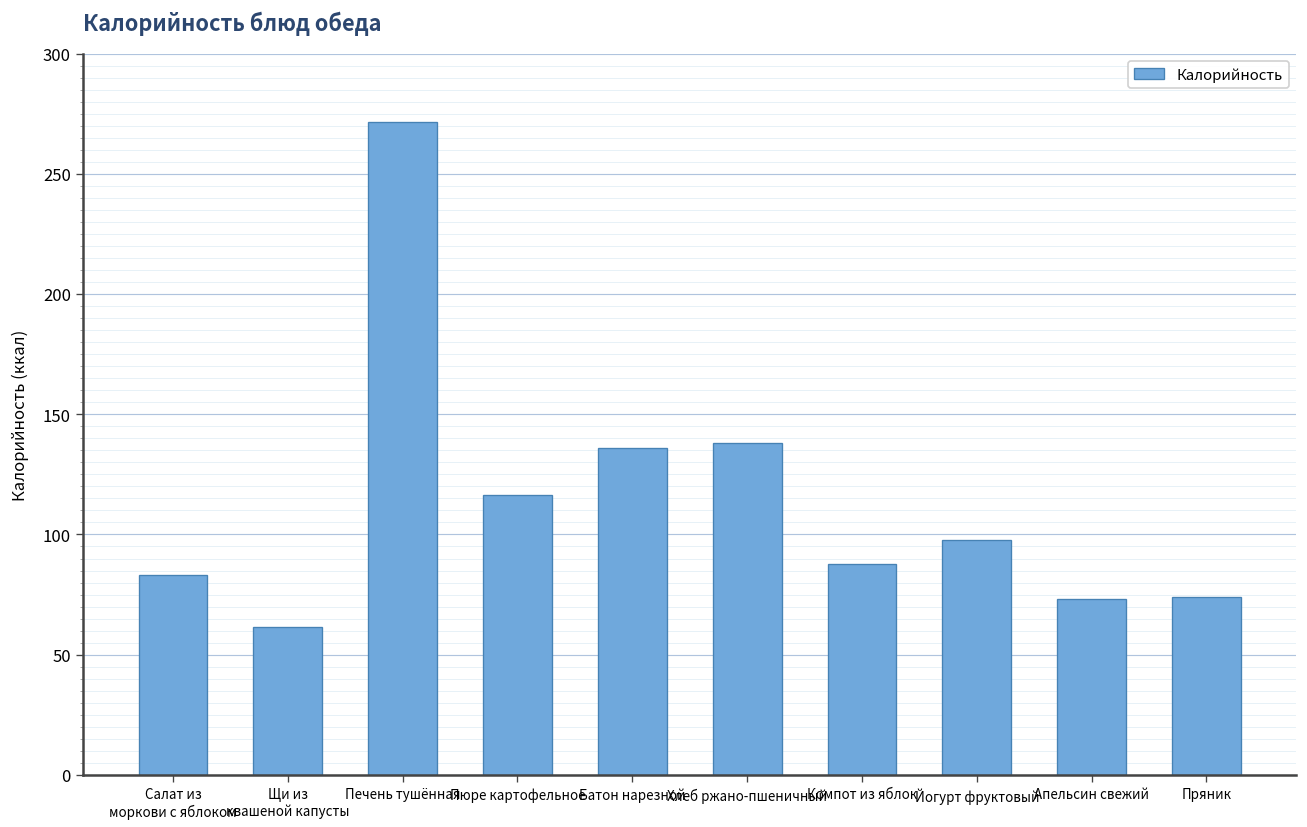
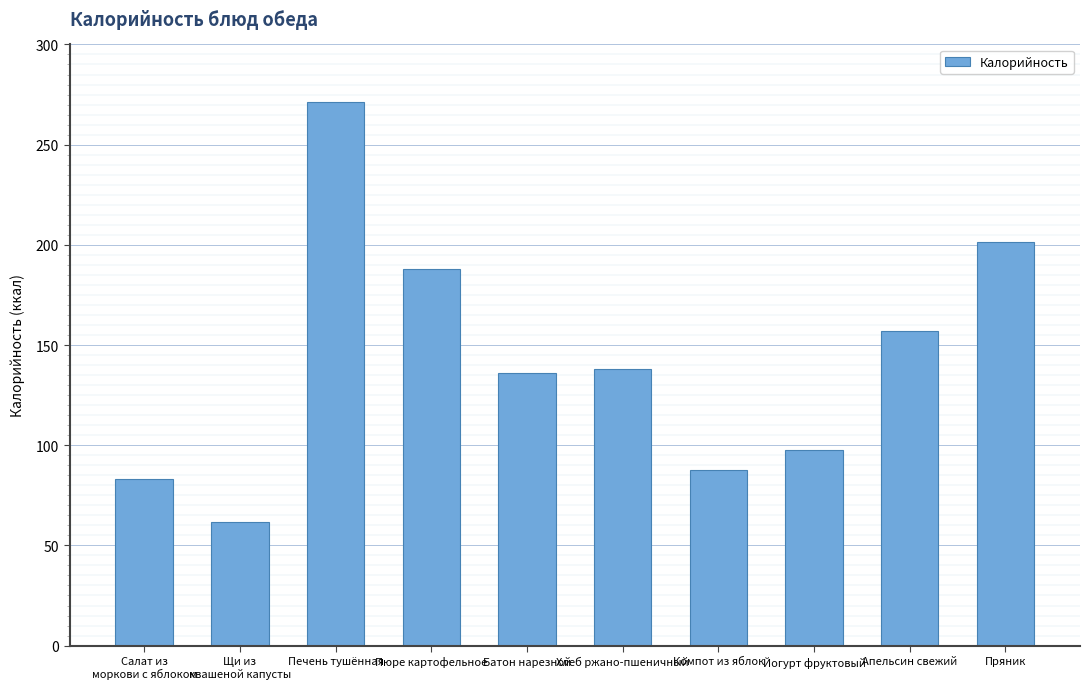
  {
    "Салат из моркови с яблоком": 83,
    "Щи из квашеной капусты": 62,
    "Печень тушённая": 272,
-   "Пюре картофельное": 116,
+   "Пюре картофельное": 188,
    "Хлеб ржано-пшеничный": 138,
    "Йогурт фруктовый": 98,
-   "Апельсин свежий": 73,
-   "Пряник": 74
+   "Апельсин свежий": 157,
+   "Пряник": 202
  }
